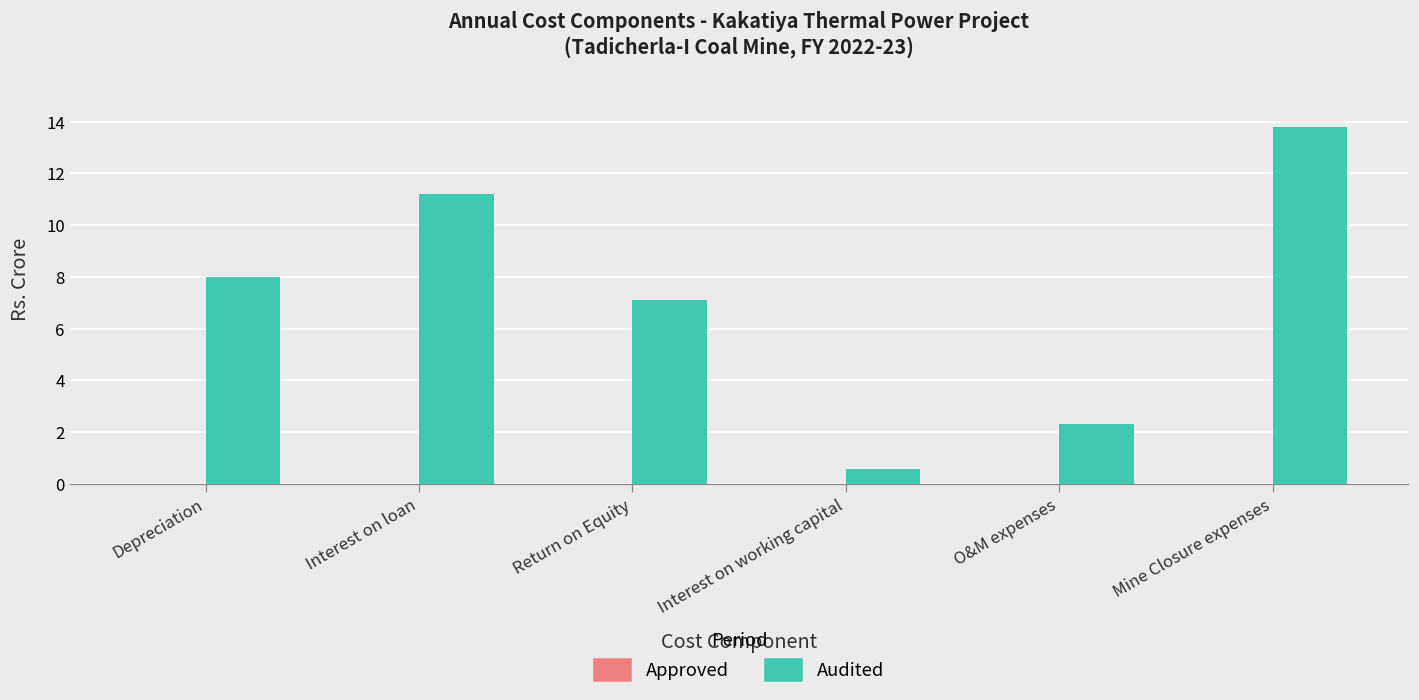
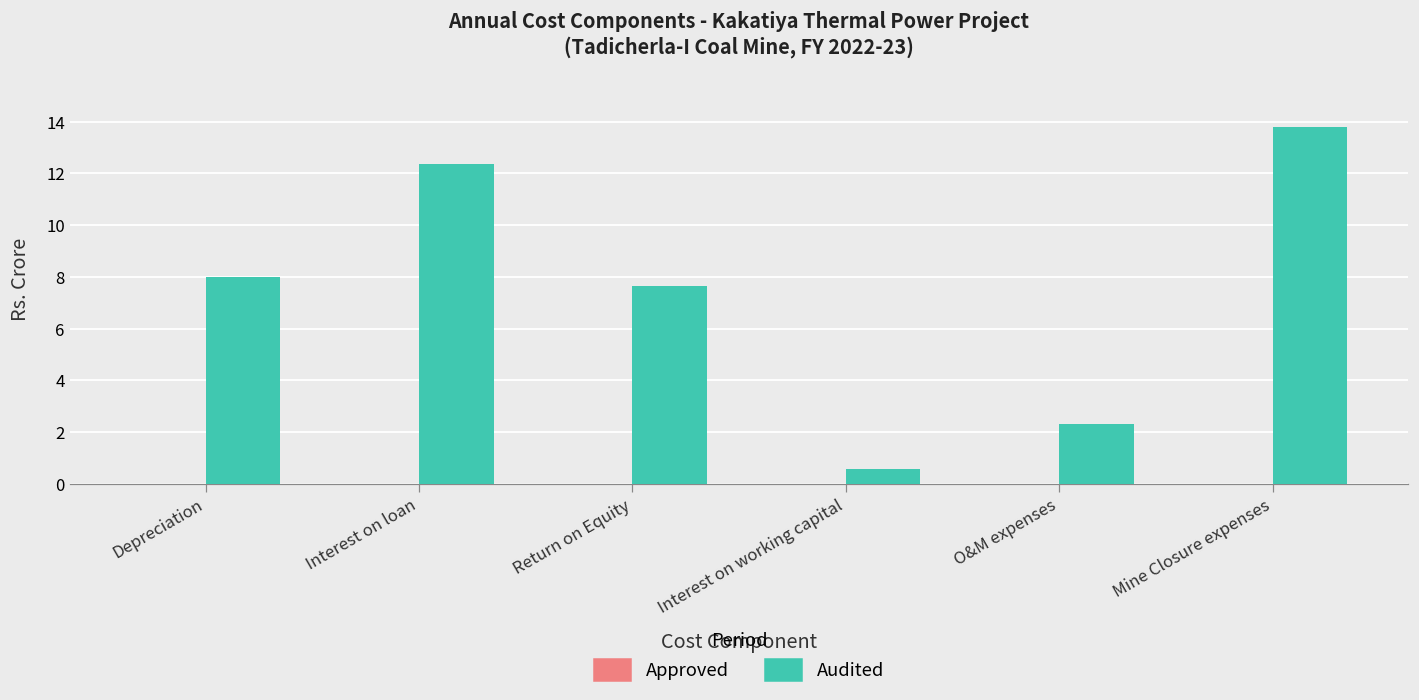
  {
    "Approved": {
      "Depreciation": 0.0,
      "Interest on loan": 0.0,
      "Return on Equity": 0.0,
      "Interest on working capital": 0.0,
      "O&M expenses": 0.0,
      "Mine Closure expenses": 0.0
    },
    "Audited": {
      "Depreciation": 8.0,
-     "Interest on loan": 11.2,
-     "Return on Equity": 7.1,
+     "Interest on loan": 12.4,
+     "Return on Equity": 7.6,
      "Interest on working capital": 0.6,
      "O&M expenses": 2.3,
      "Mine Closure expenses": 13.8
    }
  }
